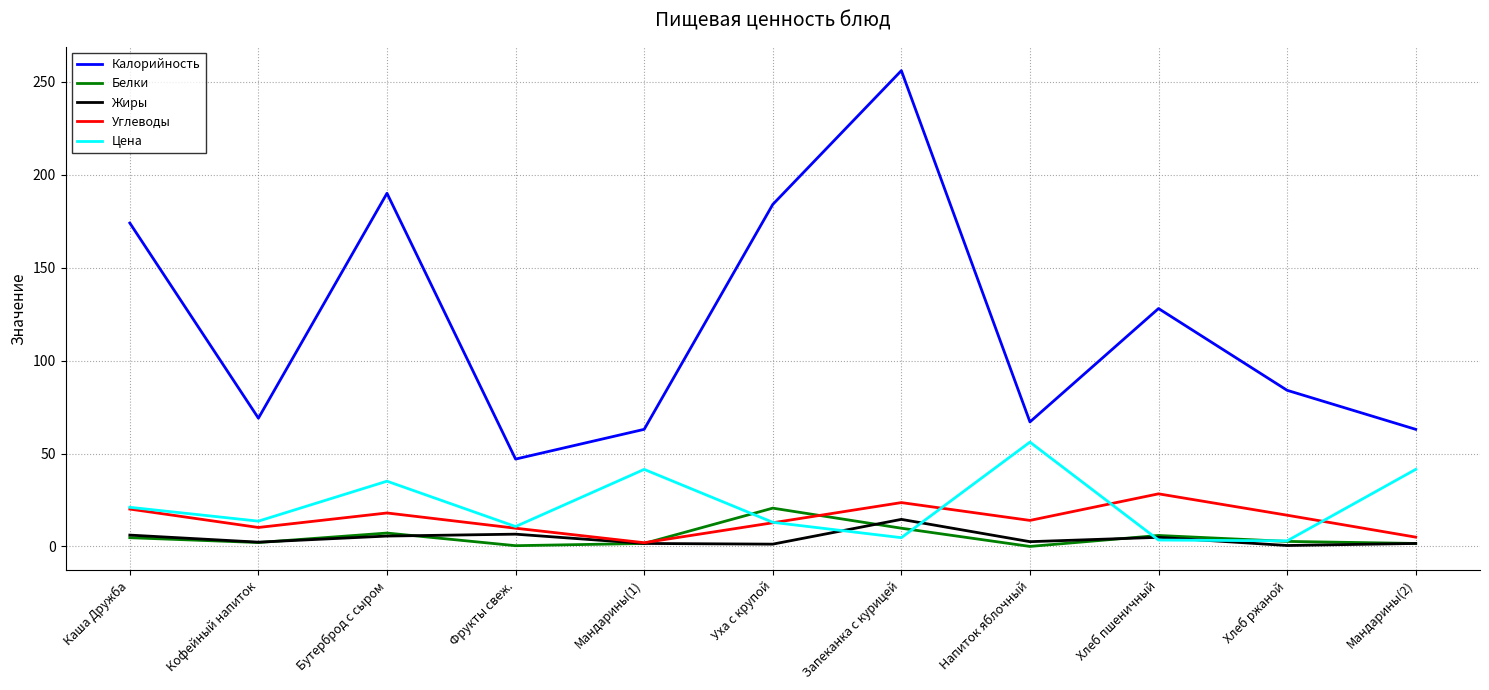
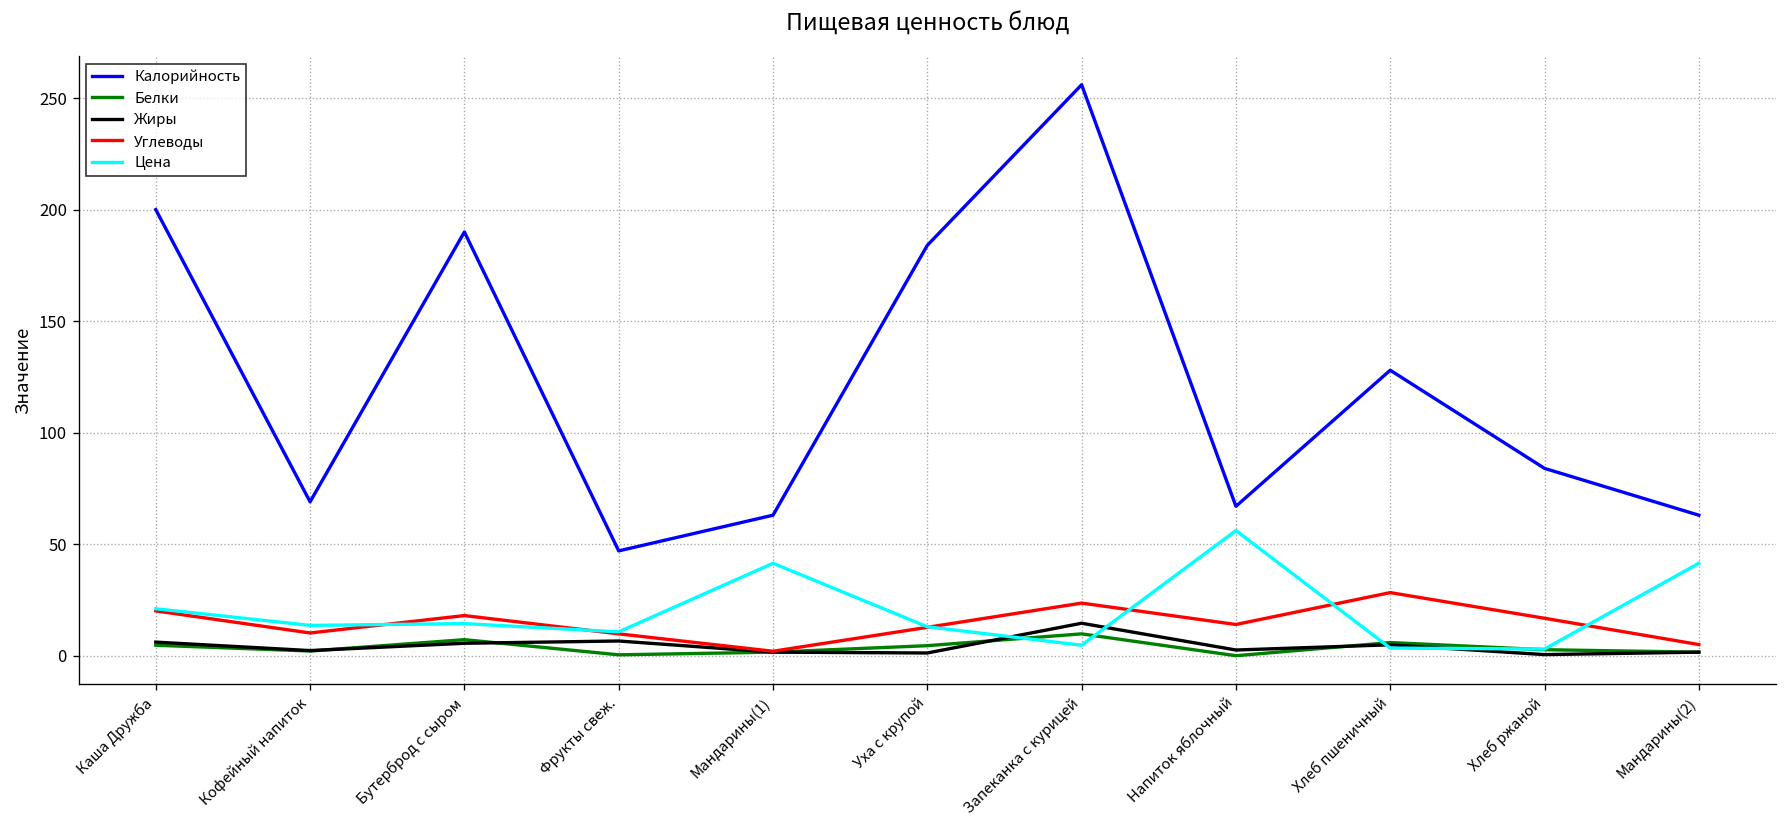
  {
    "Калорийность": {
-     "Каша Дружба": 174,
+     "Каша Дружба": 200,
      "Кофейный напиток": 69,
      "Бутерброд с сыром": 190,
      "Фрукты свеж.": 47,
      "Мандарины(1)": 63,
      "Уха с крупой": 184,
      "Запеканка с курицей": 256,
      "Напиток яблочный": 67,
      "Хлеб пшеничный": 128,
      "Хлеб ржаной": 84,
      "Мандарины(2)": 63
    },
    "Белки": {
      "Каша Дружба": 5,
      "Бутерброд с сыром": 7,
      "Фрукты свеж.": 0,
-     "Уха с крупой": 21,
+     "Уха с крупой": 5,
      "Запеканка с курицей": 10,
      "Напиток яблочный": 0
    },
    "Жиры": {
      "Каша Дружба": 6,
      "Бутерброд с сыром": 6,
      "Фрукты свеж.": 7,
      "Уха с крупой": 1,
      "Запеканка с курицей": 15,
      "Напиток яблочный": 3,
      "Хлеб ржаной": 1
    },
    "Углеводы": {
      "Кофейный напиток": 10,
      "Бутерброд с сыром": 18,
      "Запеканка с курицей": 24,
      "Напиток яблочный": 14,
      "Хлеб пшеничный": 28,
      "Хлеб ржаной": 17,
      "Мандарины(2)": 5
    },
    "Цена": {
      "Кофейный напиток": 14,
-     "Бутерброд с сыром": 35,
+     "Бутерброд с сыром": 14,
      "Мандарины(1)": 41,
      "Запеканка с курицей": 5,
      "Напиток яблочный": 56,
      "Хлеб пшеничный": 3,
      "Мандарины(2)": 41
    }
  }
